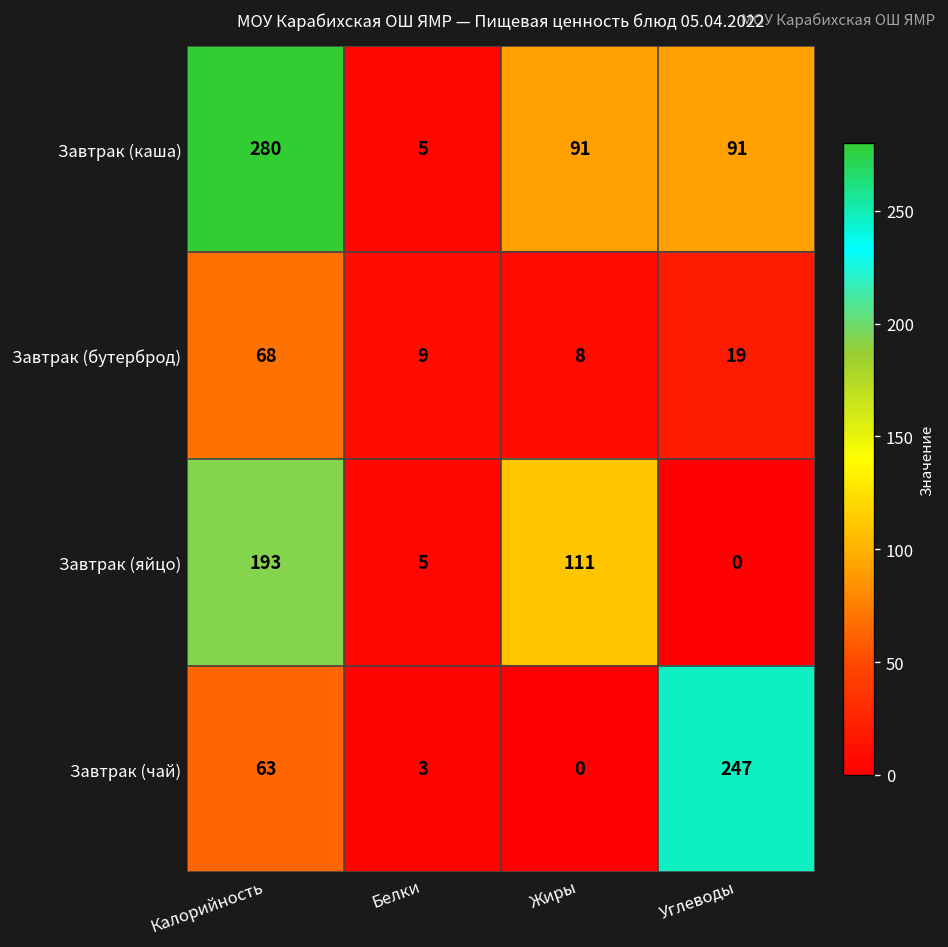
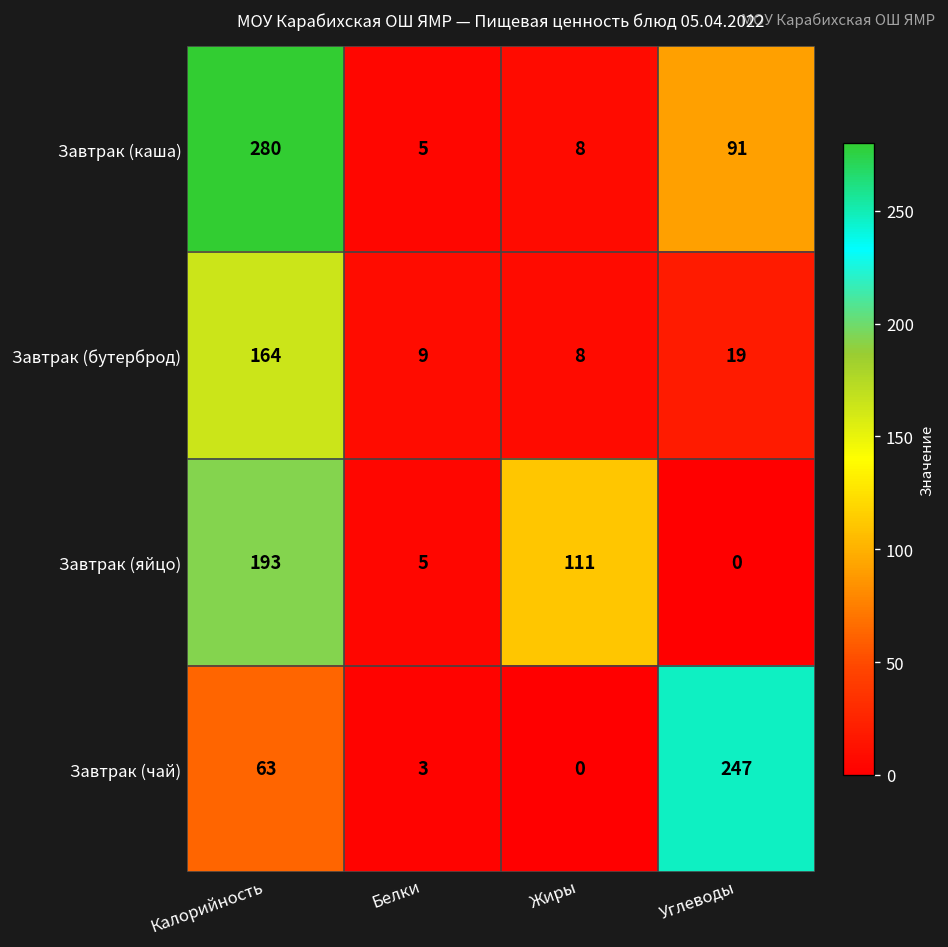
  {
    "Завтрак (каша)": {
      "Калорийность": 280,
      "Белки": 5,
-     "Жиры": 91,
+     "Жиры": 8,
      "Углеводы": 91
    },
    "Завтрак (бутерброд)": {
-     "Калорийность": 68,
+     "Калорийность": 164,
      "Белки": 9,
      "Жиры": 8,
      "Углеводы": 19
    },
    "Завтрак (яйцо)": {
      "Калорийность": 193,
      "Белки": 5,
      "Жиры": 111,
      "Углеводы": 0
    },
    "Завтрак (чай)": {
      "Калорийность": 63,
      "Белки": 3,
      "Жиры": 0,
      "Углеводы": 247
    }
  }
